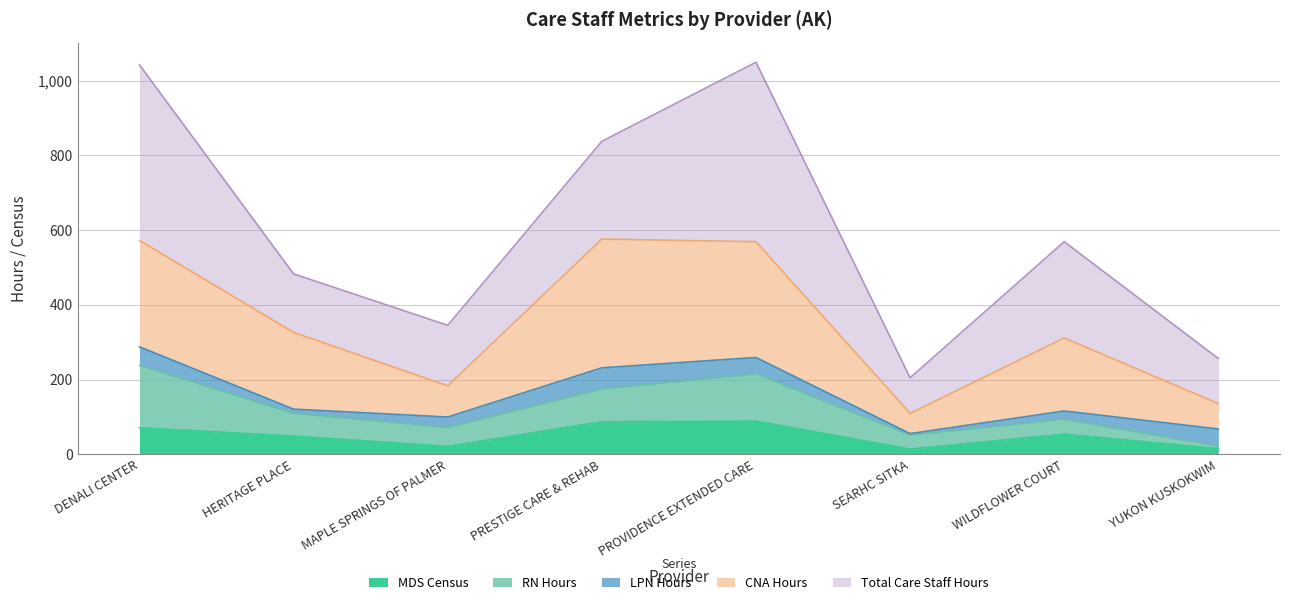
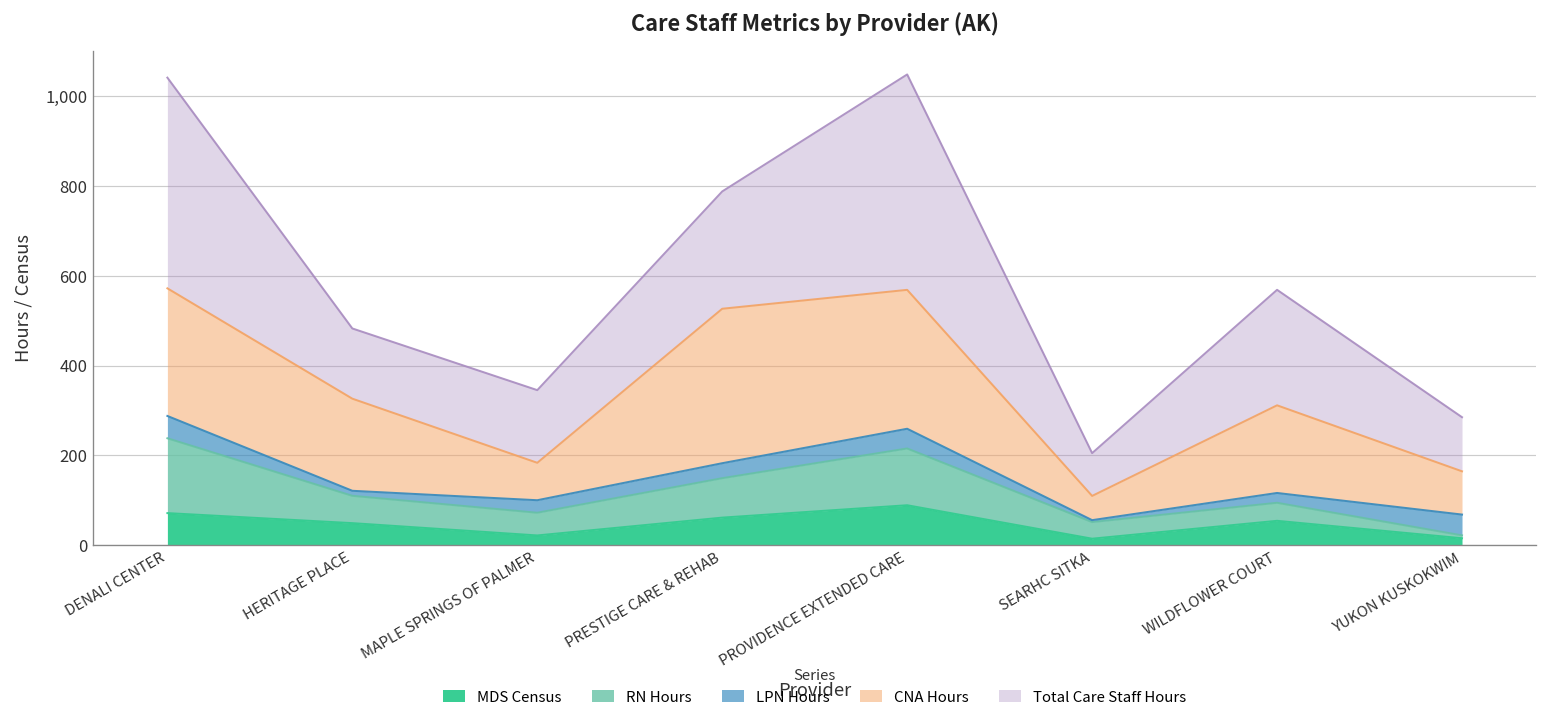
  {
    "MDS Census": {
      "DENALI CENTER": 70,
      "HERITAGE PLACE": 50,
      "MAPLE SPRINGS OF PALMER": 20,
-     "PRESTIGE CARE & REHAB": 90,
+     "PRESTIGE CARE & REHAB": 60,
      "PROVIDENCE EXTENDED CARE": 90,
      "SEARHC SITKA": 10,
      "WILDFLOWER COURT": 50
    },
    "RN Hours": {
      "DENALI CENTER": 170,
      "HERITAGE PLACE": 60,
      "MAPLE SPRINGS OF PALMER": 50,
      "PRESTIGE CARE & REHAB": 90,
      "PROVIDENCE EXTENDED CARE": 130,
      "WILDFLOWER COURT": 40
    },
    "LPN Hours": {
      "DENALI CENTER": 50,
      "HERITAGE PLACE": 10,
      "MAPLE SPRINGS OF PALMER": 30,
-     "PRESTIGE CARE & REHAB": 60,
+     "PRESTIGE CARE & REHAB": 30,
      "PROVIDENCE EXTENDED CARE": 40,
      "WILDFLOWER COURT": 20,
      "YUKON KUSKOKWIM": 50
    },
    "CNA Hours": {
      "DENALI CENTER": 280,
      "HERITAGE PLACE": 210,
      "MAPLE SPRINGS OF PALMER": 80,
      "PRESTIGE CARE & REHAB": 340,
      "PROVIDENCE EXTENDED CARE": 310,
      "SEARHC SITKA": 50,
      "WILDFLOWER COURT": 200,
-     "YUKON KUSKOKWIM": 70
+     "YUKON KUSKOKWIM": 100
    },
    "Total Care Staff Hours": {
      "DENALI CENTER": 470,
      "HERITAGE PLACE": 160,
      "MAPLE SPRINGS OF PALMER": 160,
      "PRESTIGE CARE & REHAB": 260,
      "PROVIDENCE EXTENDED CARE": 480,
      "SEARHC SITKA": 100,
      "WILDFLOWER COURT": 260,
      "YUKON KUSKOKWIM": 120
    }
  }
